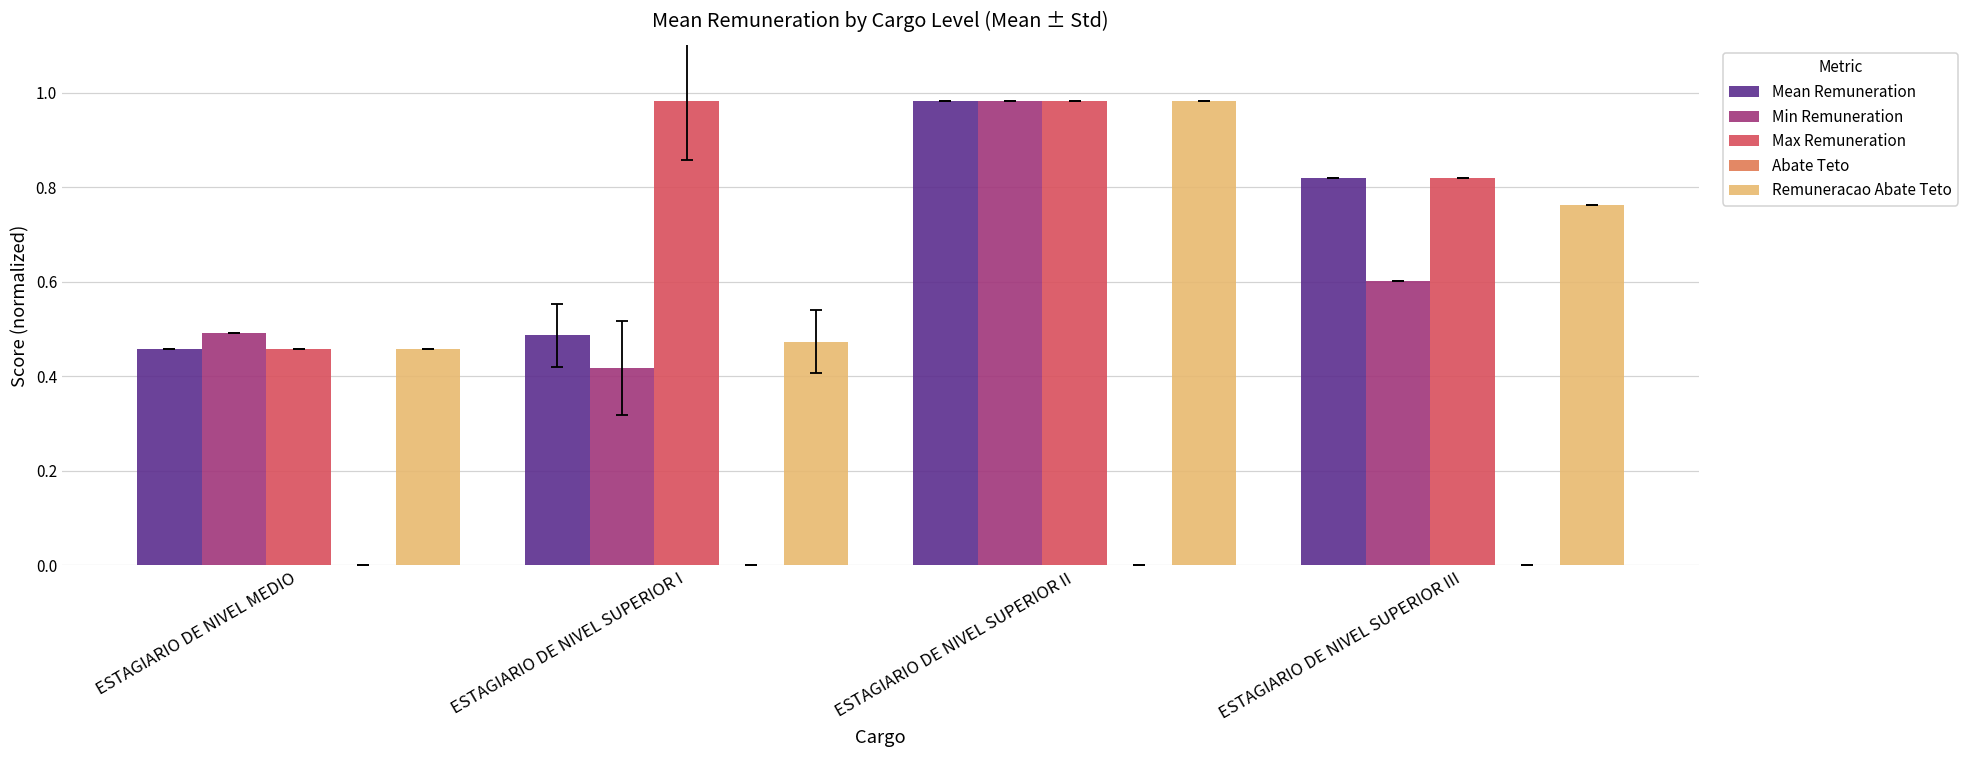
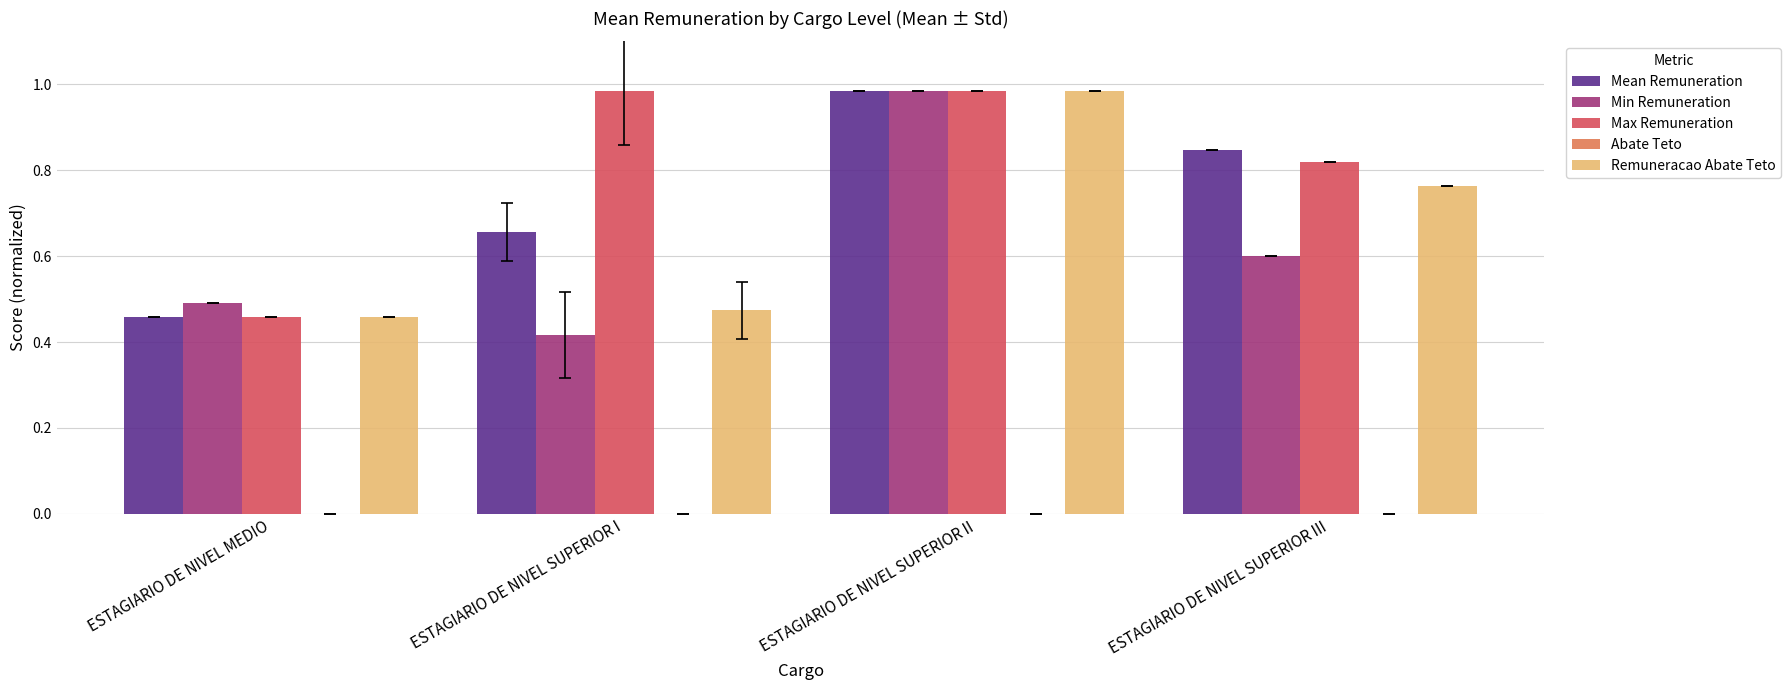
  {
    "Mean Remuneration": {
      "ESTAGIARIO DE NIVEL MEDIO": 0.46,
-     "ESTAGIARIO DE NIVEL SUPERIOR I": 0.49,
+     "ESTAGIARIO DE NIVEL SUPERIOR I": 0.66,
      "ESTAGIARIO DE NIVEL SUPERIOR II": 0.98,
-     "ESTAGIARIO DE NIVEL SUPERIOR III": 0.82
+     "ESTAGIARIO DE NIVEL SUPERIOR III": 0.85
    },
    "Min Remuneration": {
      "ESTAGIARIO DE NIVEL MEDIO": 0.49,
      "ESTAGIARIO DE NIVEL SUPERIOR I": 0.42,
      "ESTAGIARIO DE NIVEL SUPERIOR II": 0.98,
      "ESTAGIARIO DE NIVEL SUPERIOR III": 0.60
    },
    "Remuneracao Abate Teto": {
      "ESTAGIARIO DE NIVEL MEDIO": 0.46,
      "ESTAGIARIO DE NIVEL SUPERIOR I": 0.47,
      "ESTAGIARIO DE NIVEL SUPERIOR II": 0.98,
      "ESTAGIARIO DE NIVEL SUPERIOR III": 0.76
    }
  }
